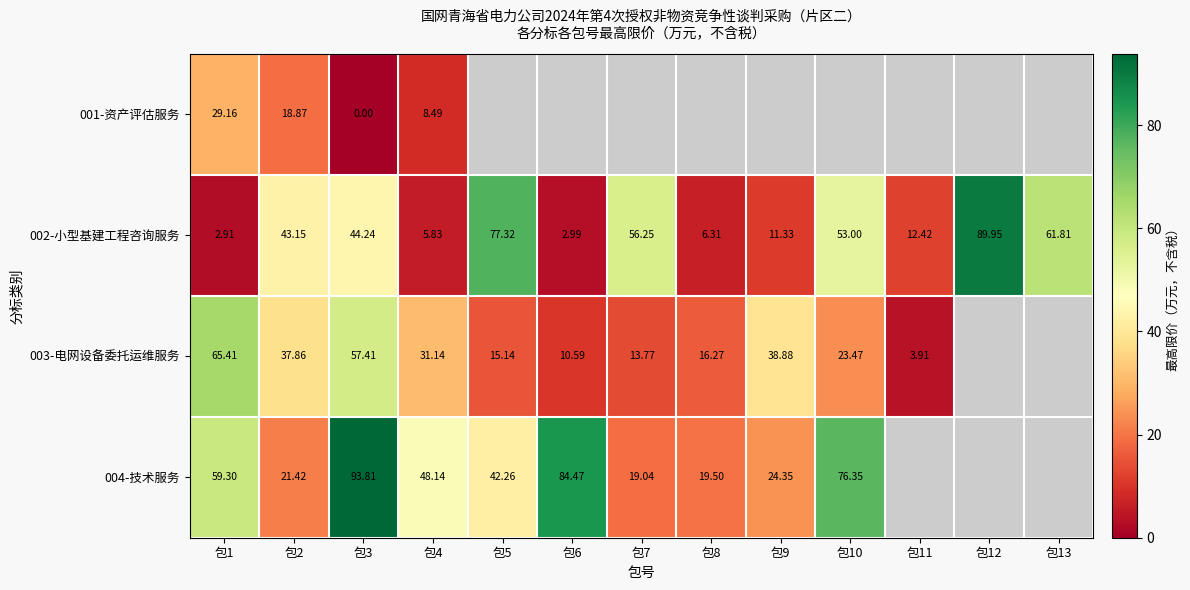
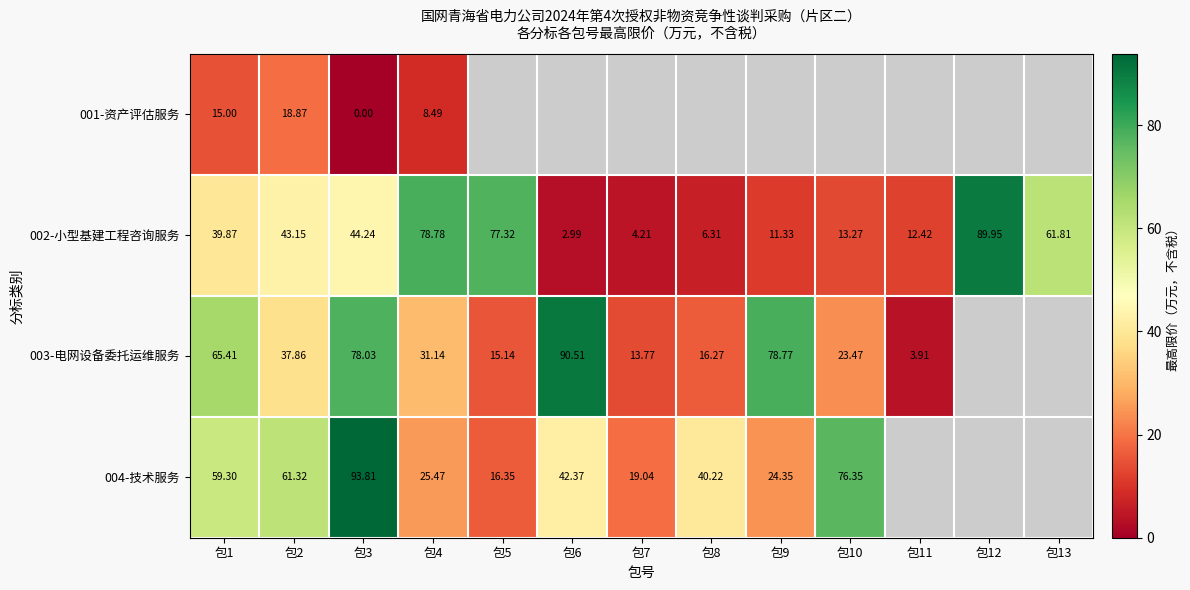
  {
    "001-资产评估服务": {
-     "包1": 29.16,
+     "包1": 15.00,
      "包2": 18.87,
      "包3": 0.00,
      "包4": 8.49
    },
    "002-小型基建工程咨询服务": {
-     "包1": 2.91,
+     "包1": 39.87,
      "包2": 43.15,
      "包3": 44.24,
-     "包4": 5.83,
+     "包4": 78.78,
      "包5": 77.32,
      "包6": 2.99,
-     "包7": 56.25,
+     "包7": 4.21,
      "包8": 6.31,
      "包9": 11.33,
-     "包10": 53.00,
+     "包10": 13.27,
      "包11": 12.42,
      "包12": 89.95,
      "包13": 61.81
    },
    "003-电网设备委托运维服务": {
      "包1": 65.41,
      "包2": 37.86,
-     "包3": 57.41,
+     "包3": 78.03,
      "包4": 31.14,
      "包5": 15.14,
-     "包6": 10.59,
+     "包6": 90.51,
      "包7": 13.77,
      "包8": 16.27,
-     "包9": 38.88,
+     "包9": 78.77,
      "包10": 23.47,
      "包11": 3.91
    },
    "004-技术服务": {
      "包1": 59.30,
-     "包2": 21.42,
+     "包2": 61.32,
      "包3": 93.81,
-     "包4": 48.14,
-     "包5": 42.26,
-     "包6": 84.47,
+     "包4": 25.47,
+     "包5": 16.35,
+     "包6": 42.37,
      "包7": 19.04,
-     "包8": 19.50,
+     "包8": 40.22,
      "包9": 24.35,
      "包10": 76.35
    }
  }
